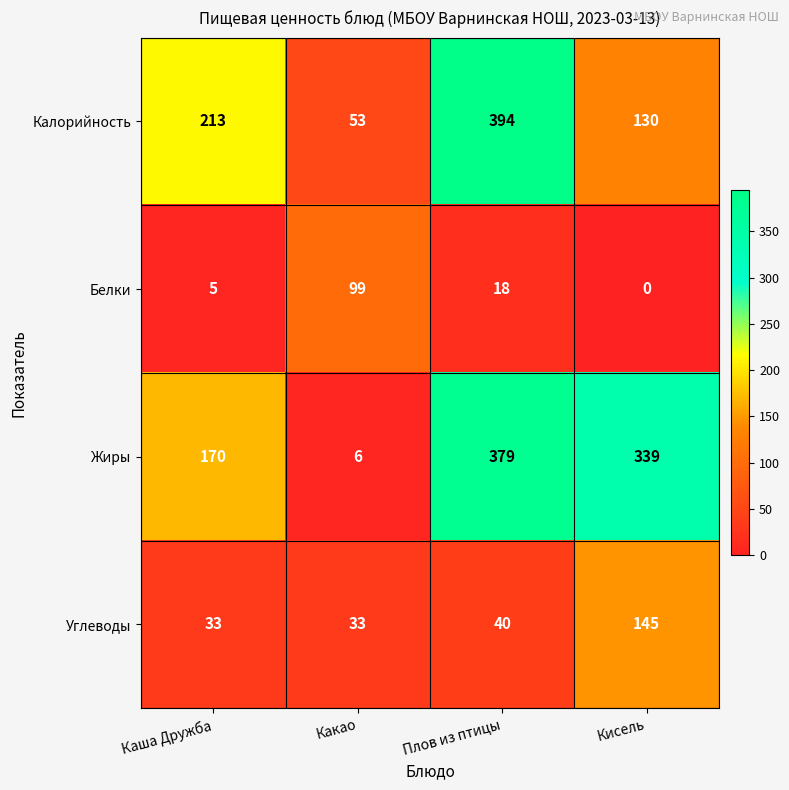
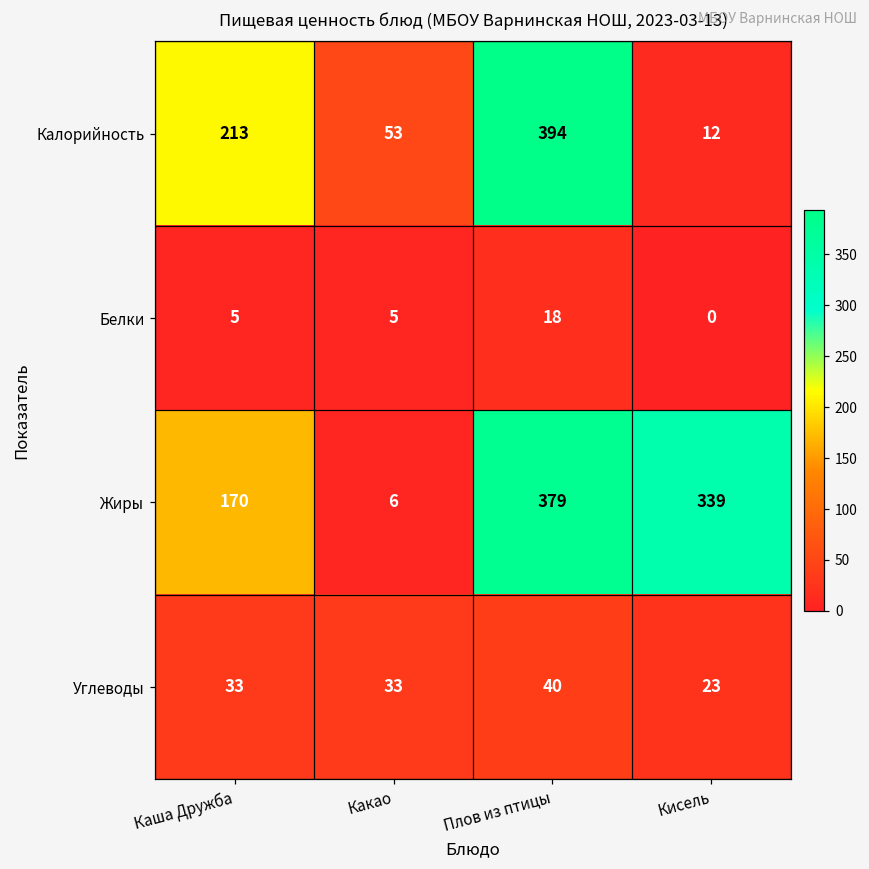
  {
    "Калорийность": {
      "Каша Дружба": 213,
      "Какао": 53,
      "Плов из птицы": 394,
-     "Кисель": 130
+     "Кисель": 12
    },
    "Белки": {
      "Каша Дружба": 5,
-     "Какао": 99,
+     "Какао": 5,
      "Плов из птицы": 18,
      "Кисель": 0
    },
    "Жиры": {
      "Каша Дружба": 170,
      "Какао": 6,
      "Плов из птицы": 379,
      "Кисель": 339
    },
    "Углеводы": {
      "Каша Дружба": 33,
      "Какао": 33,
      "Плов из птицы": 40,
-     "Кисель": 145
+     "Кисель": 23
    }
  }
